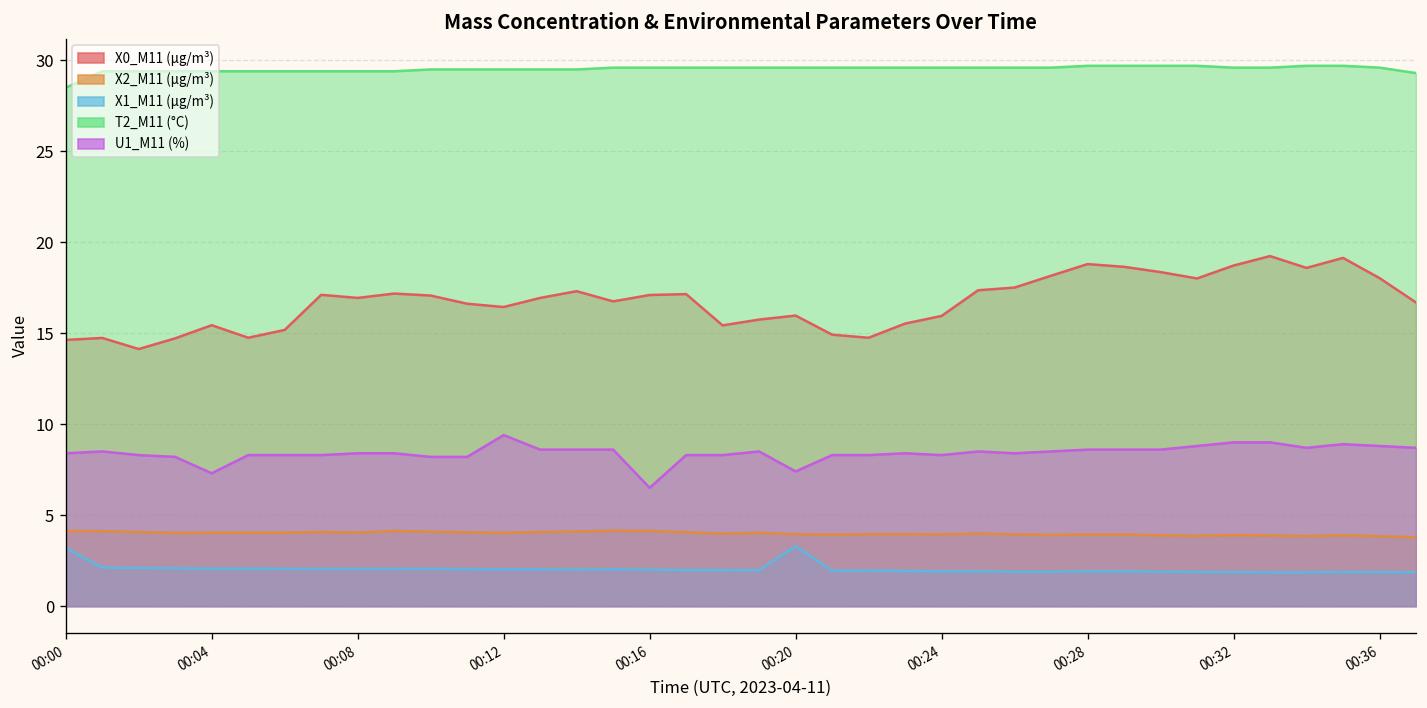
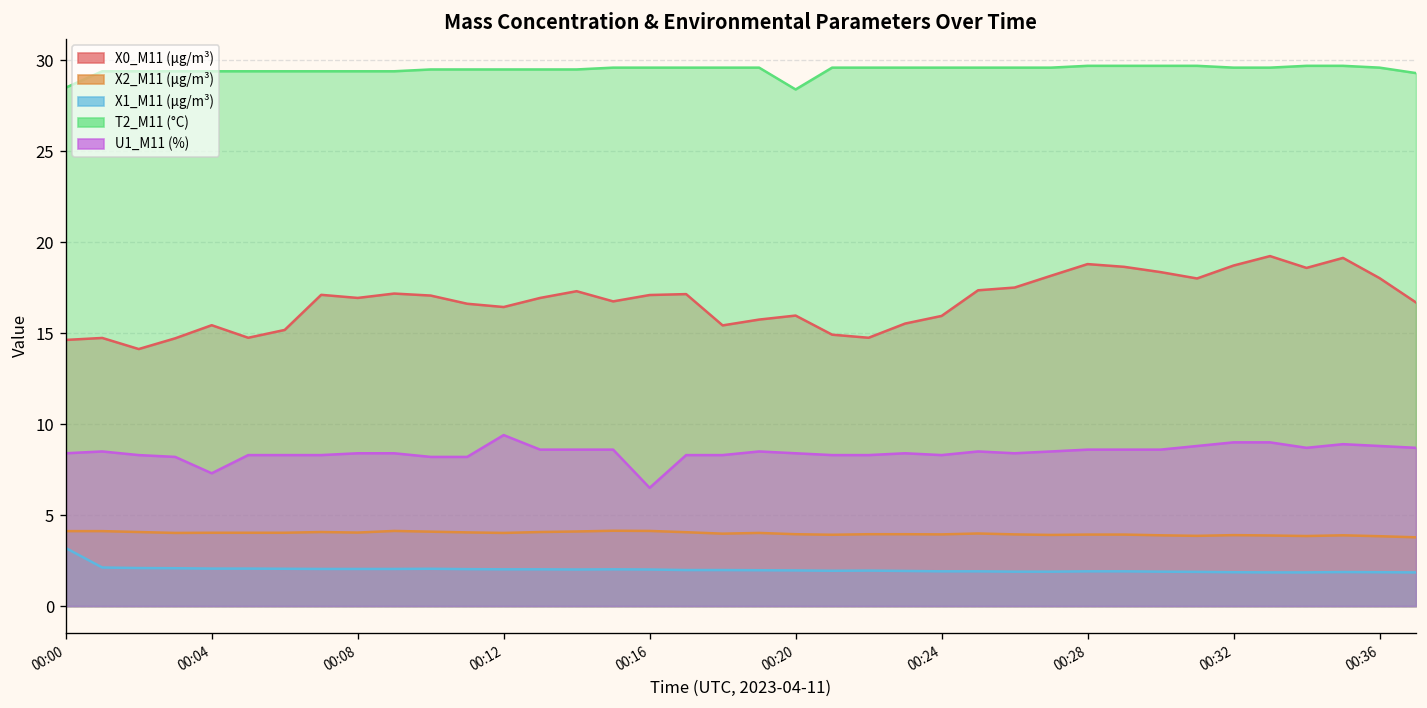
  {
    "X1_M11 (μg/m³)": {
      "00:00": 3.2,
      "00:04": 2.1,
      "00:08": 2.0,
      "00:12": 2.0,
      "00:16": 2.0,
-     "00:20": 3.3,
+     "00:20": 2.0,
      "00:24": 1.9,
      "00:28": 1.9,
      "00:32": 1.9,
      "00:36": 1.9
    },
    "T2_M11 (°C)": {
      "00:00": 28.5,
      "00:08": 29.4,
      "00:12": 29.5,
      "00:16": 29.6,
-     "00:20": 29.6,
+     "00:20": 28.4,
      "00:24": 29.6,
      "00:28": 29.7,
      "00:32": 29.6,
      "00:36": 29.6
    },
    "U1_M11 (%)": {
      "00:00": 8.4,
      "00:04": 7.3,
      "00:08": 8.4,
      "00:12": 9.4,
      "00:16": 6.5,
-     "00:20": 7.4,
+     "00:20": 8.4,
      "00:24": 8.3,
      "00:28": 8.6,
      "00:32": 9.0,
      "00:36": 8.8
    }
  }
